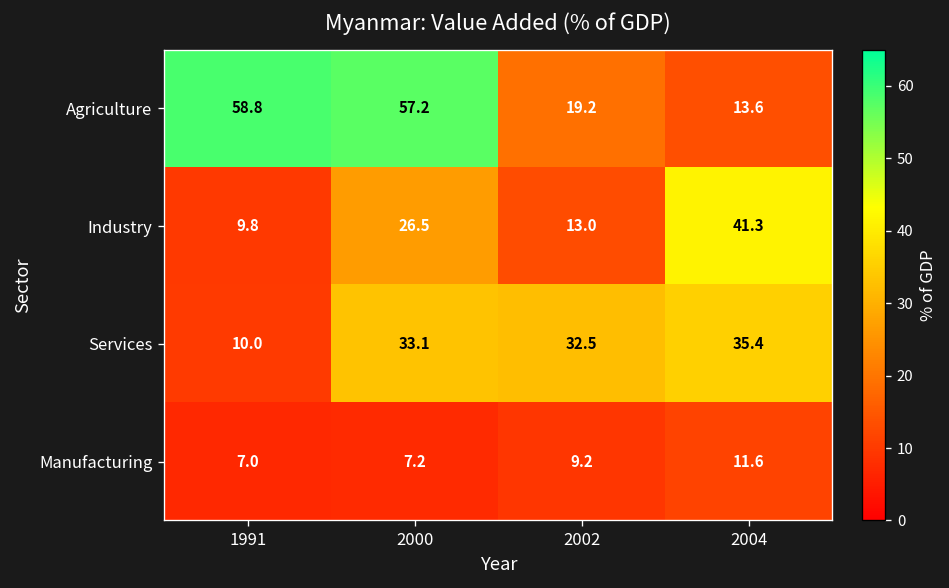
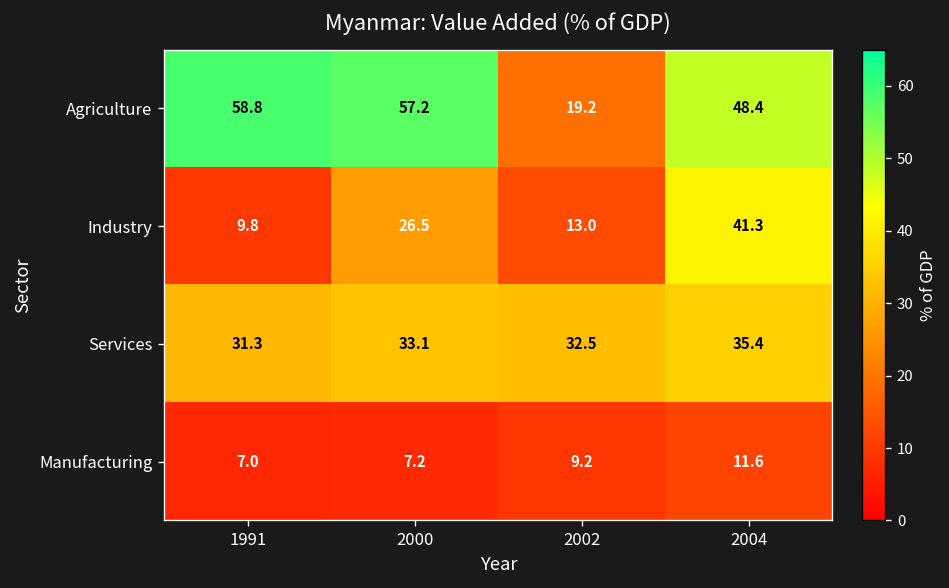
  {
    "Agriculture": {
      "1991": 58.8,
      "2000": 57.2,
      "2002": 19.2,
-     "2004": 13.6
+     "2004": 48.4
    },
    "Industry": {
      "1991": 9.8,
      "2000": 26.5,
      "2002": 13.0,
      "2004": 41.3
    },
    "Services": {
-     "1991": 10.0,
+     "1991": 31.3,
      "2000": 33.1,
      "2002": 32.5,
      "2004": 35.4
    },
    "Manufacturing": {
      "1991": 7.0,
      "2000": 7.2,
      "2002": 9.2,
      "2004": 11.6
    }
  }
